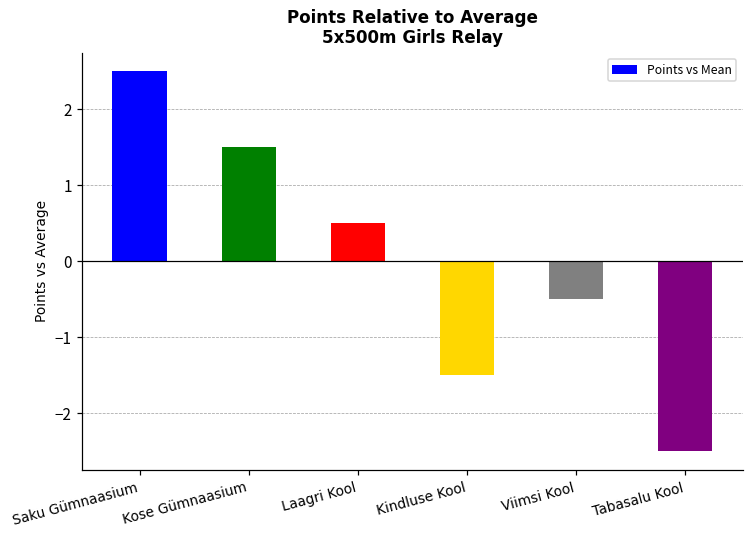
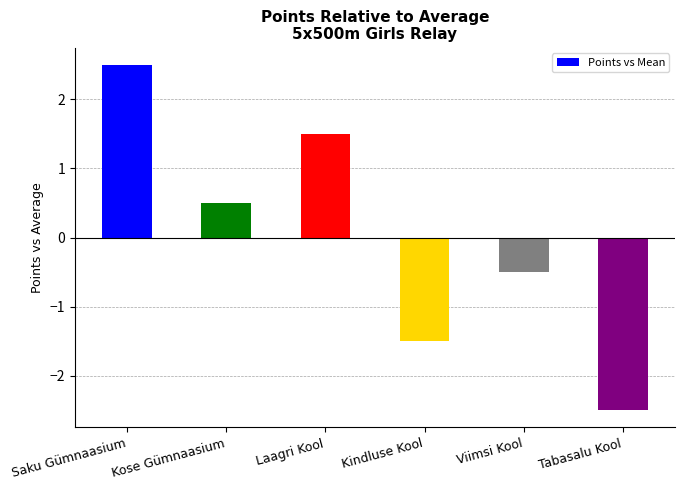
  {
    "Saku Gümnaasium": 2.5,
-   "Kose Gümnaasium": 1.5,
-   "Laagri Kool": 0.5,
+   "Kose Gümnaasium": 0.5,
+   "Laagri Kool": 1.5,
    "Kindluse Kool": -1.5,
    "Viimsi Kool": -0.5,
    "Tabasalu Kool": -2.5
  }
